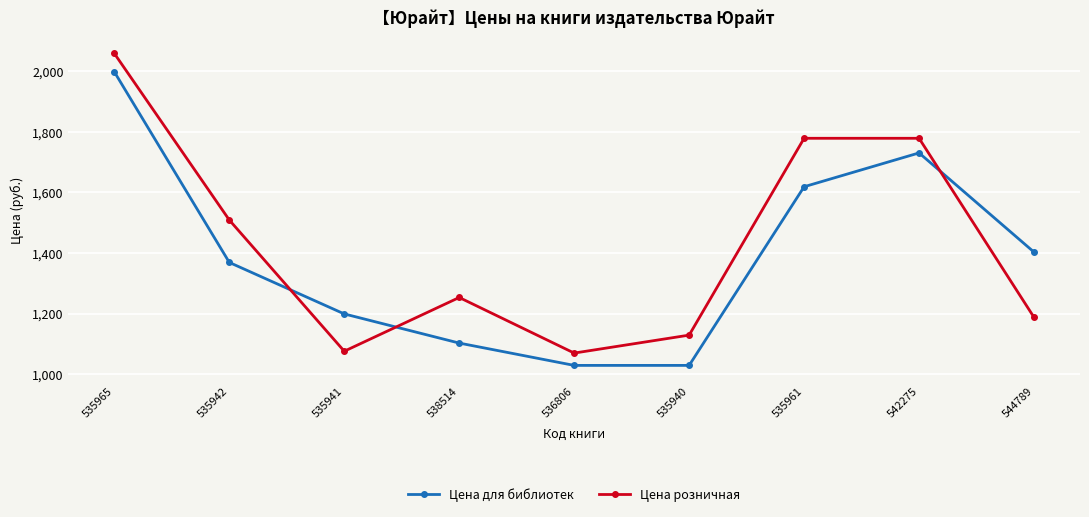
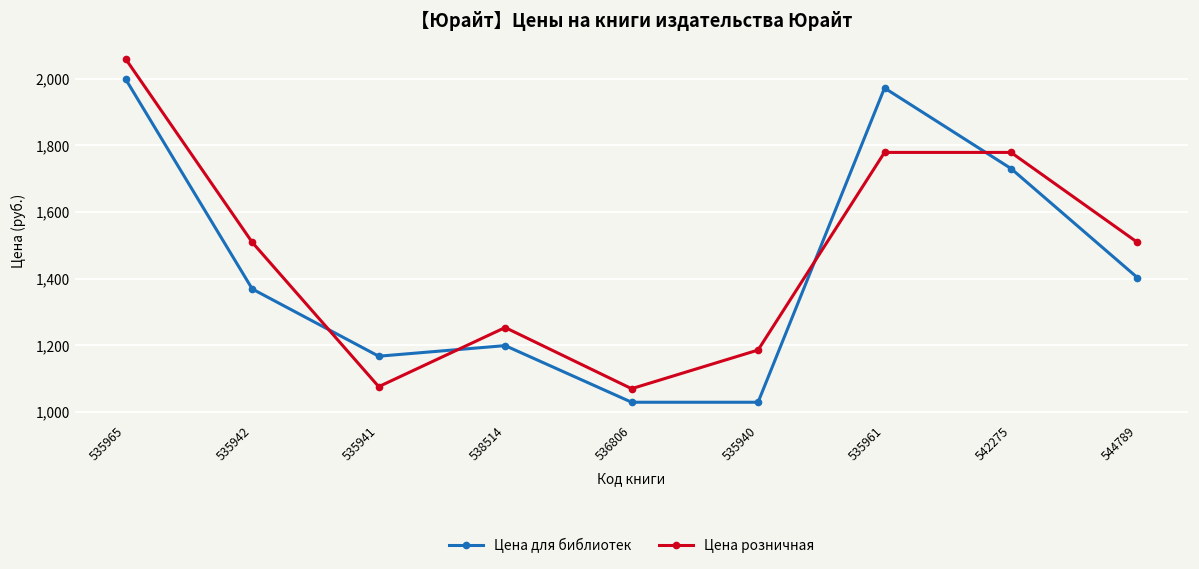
  {
    "Цена для библиотек": {
      "535965": "2,000",
      "535942": "1,370",
-     "535941": "1,200",
-     "538514": "1,100",
+     "535941": "1,170",
+     "538514": "1,200",
      "536806": "1,030",
      "535940": "1,030",
-     "535961": "1,620",
+     "535961": "1,970",
      "542275": "1,730",
      "544789": "1,400"
    },
    "Цена розничная": {
      "535965": "2,060",
      "535942": "1,510",
      "535941": "1,080",
      "538514": "1,250",
      "536806": "1,070",
-     "535940": "1,130",
+     "535940": "1,190",
      "535961": "1,780",
      "542275": "1,780",
-     "544789": "1,190"
+     "544789": "1,510"
    }
  }
